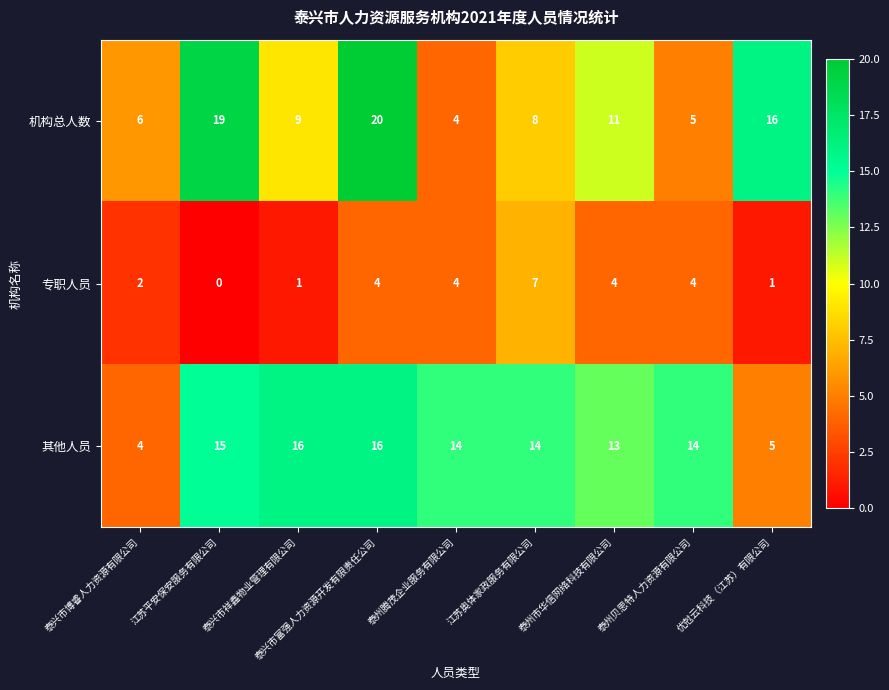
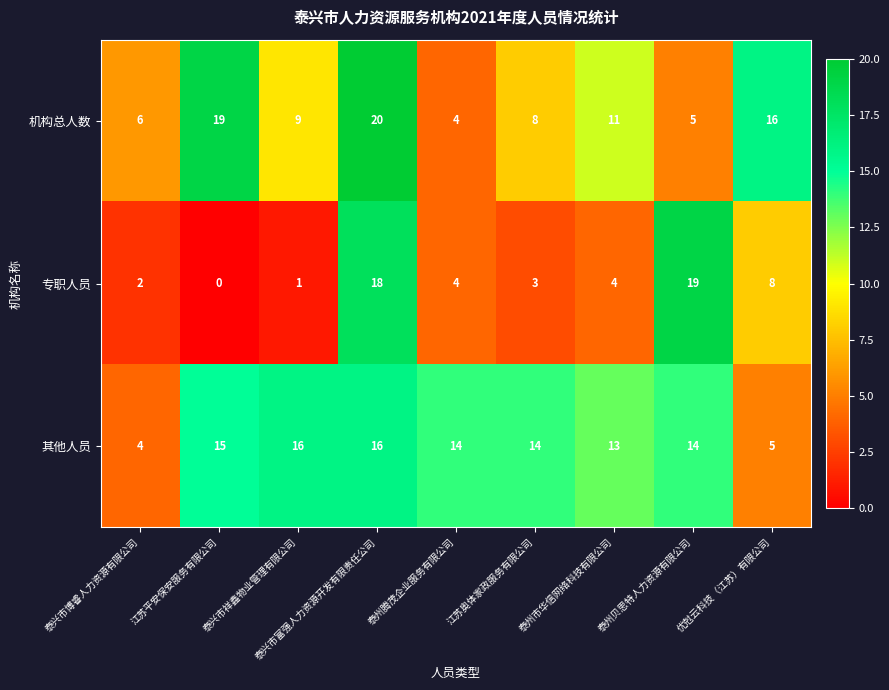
  {
    "机构总人数": {
      "泰兴市博睿人力资源有限公司": 6,
      "江苏平安保安服务有限公司": 19,
      "泰兴市祥鑫物业管理有限公司": 9,
      "泰兴市富强人力资源开发有限责任公司": 20,
      "泰州腾茂企业服务有限公司": 4,
      "江苏奥体家政服务有限公司": 8,
      "泰州市华信网络科技有限公司": 11,
      "泰州贝思特人力资源有限公司": 5,
      "优尅云科技（江苏）有限公司": 16
    },
    "专职人员": {
      "泰兴市博睿人力资源有限公司": 2,
      "江苏平安保安服务有限公司": 0,
      "泰兴市祥鑫物业管理有限公司": 1,
-     "泰兴市富强人力资源开发有限责任公司": 4,
+     "泰兴市富强人力资源开发有限责任公司": 18,
      "泰州腾茂企业服务有限公司": 4,
-     "江苏奥体家政服务有限公司": 7,
+     "江苏奥体家政服务有限公司": 3,
      "泰州市华信网络科技有限公司": 4,
-     "泰州贝思特人力资源有限公司": 4,
-     "优尅云科技（江苏）有限公司": 1
+     "泰州贝思特人力资源有限公司": 19,
+     "优尅云科技（江苏）有限公司": 8
    },
    "其他人员": {
      "泰兴市博睿人力资源有限公司": 4,
      "江苏平安保安服务有限公司": 15,
      "泰兴市祥鑫物业管理有限公司": 16,
      "泰兴市富强人力资源开发有限责任公司": 16,
      "泰州腾茂企业服务有限公司": 14,
      "江苏奥体家政服务有限公司": 14,
      "泰州市华信网络科技有限公司": 13,
      "泰州贝思特人力资源有限公司": 14,
      "优尅云科技（江苏）有限公司": 5
    }
  }
